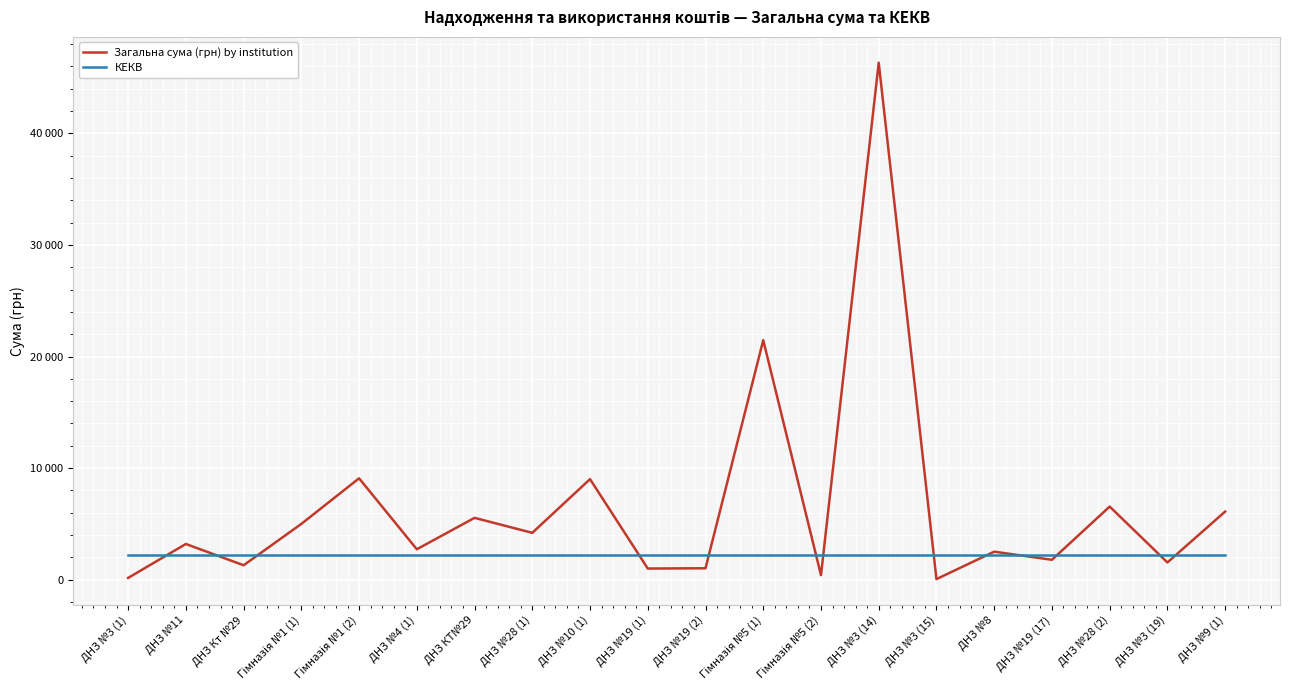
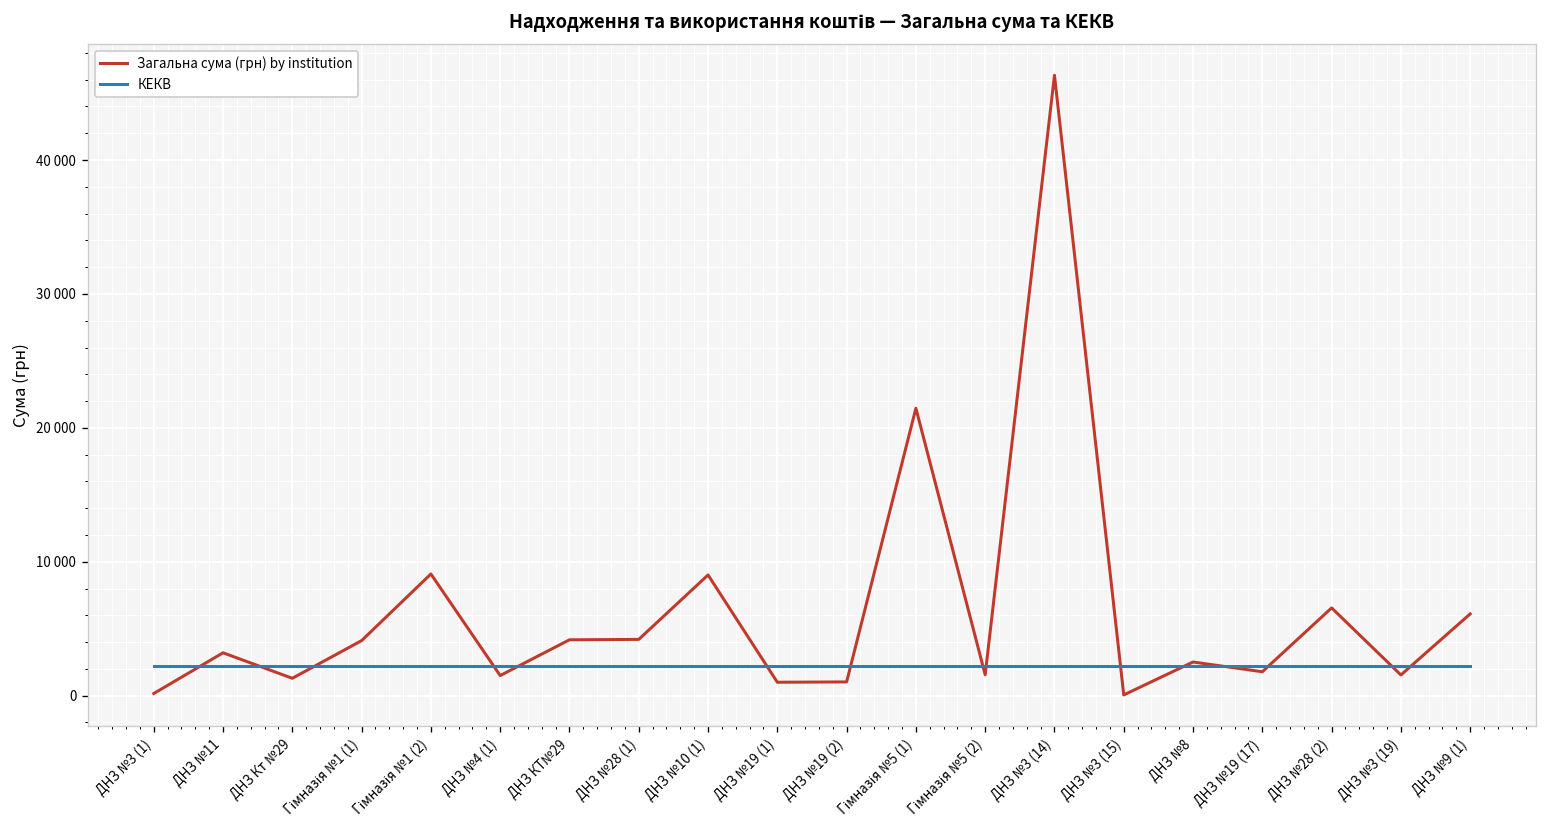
  {
    "Загальна сума (грн) by institution": {
      "ДНЗ №3 (1)": 200,
      "ДНЗ №11": 3200,
      "ДНЗ Кт №29": 1300,
-     "Гімназія №1 (1)": 5000,
+     "Гімназія №1 (1)": 4100,
      "Гімназія №1 (2)": 9100,
-     "ДНЗ №4 (1)": 2700,
-     "ДНЗ КТ№29": 5500,
+     "ДНЗ №4 (1)": 1500,
+     "ДНЗ КТ№29": 4200,
      "ДНЗ №28 (1)": 4200,
      "ДНЗ №10 (1)": 9000,
      "ДНЗ №19 (1)": 1000,
      "ДНЗ №19 (2)": 1000,
      "Гімназія №5 (1)": 21500,
-     "Гімназія №5 (2)": 400,
+     "Гімназія №5 (2)": 1600,
      "ДНЗ №3 (14)": 46300,
      "ДНЗ №3 (15)": 100,
      "ДНЗ №8": 2500,
      "ДНЗ №19 (17)": 1800,
      "ДНЗ №28 (2)": 6600,
      "ДНЗ №3 (19)": 1500,
      "ДНЗ №9 (1)": 6100
    },
    "КЕКВ": {
      "ДНЗ №3 (1)": 2200,
      "ДНЗ №11": 2200,
      "ДНЗ Кт №29": 2200,
      "Гімназія №1 (1)": 2200,
      "Гімназія №1 (2)": 2200,
      "ДНЗ №4 (1)": 2200,
      "ДНЗ КТ№29": 2200,
      "ДНЗ №28 (1)": 2200,
      "ДНЗ №10 (1)": 2200,
      "ДНЗ №19 (1)": 2200,
      "ДНЗ №19 (2)": 2200,
      "Гімназія №5 (1)": 2200,
      "Гімназія №5 (2)": 2200,
      "ДНЗ №3 (14)": 2200,
      "ДНЗ №3 (15)": 2200,
      "ДНЗ №8": 2200,
      "ДНЗ №19 (17)": 2200,
      "ДНЗ №28 (2)": 2200,
      "ДНЗ №3 (19)": 2200,
      "ДНЗ №9 (1)": 2200
    }
  }
